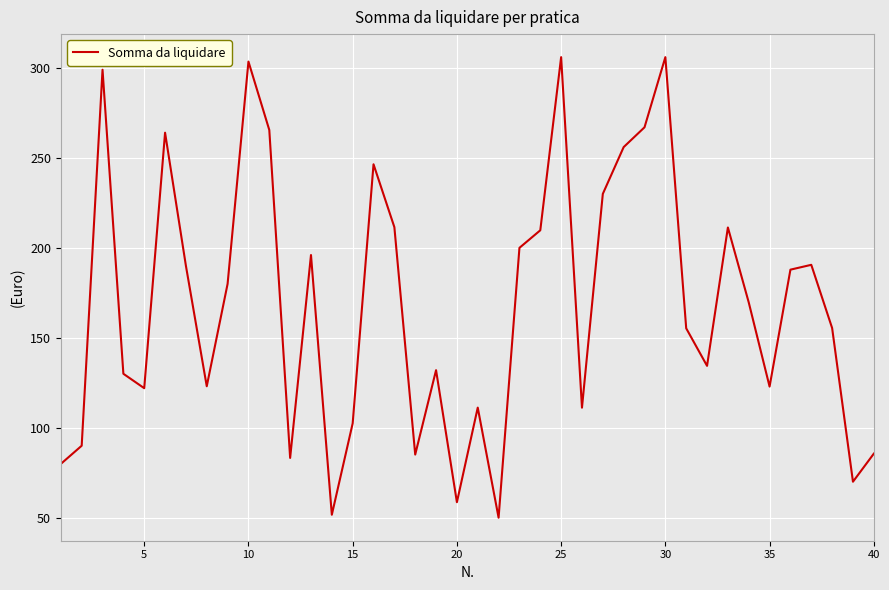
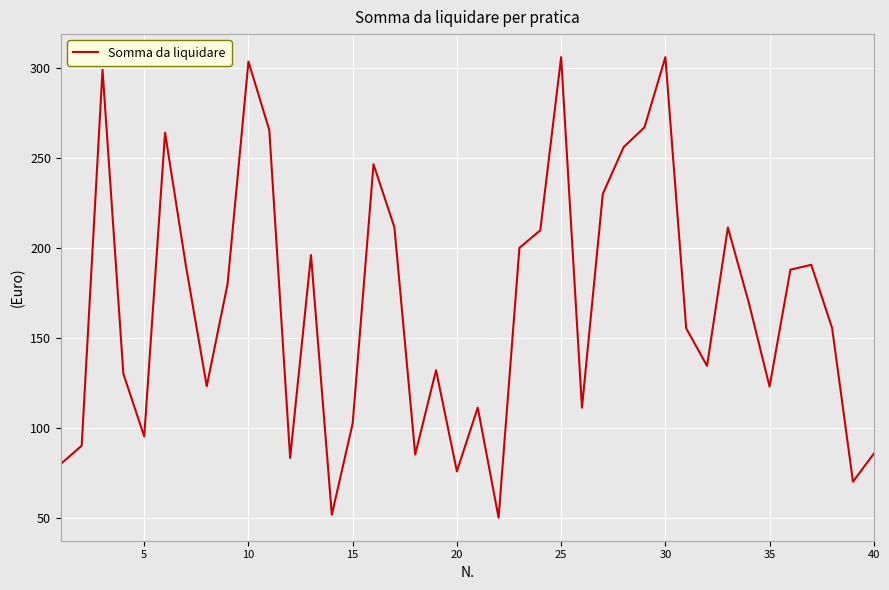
  {
-   "5": 122,
+   "5": 95,
    "10": 304,
    "15": 102,
-   "20": 59,
+   "20": 76,
    "25": 306,
    "30": 306,
    "35": 123,
    "40": 86
  }
